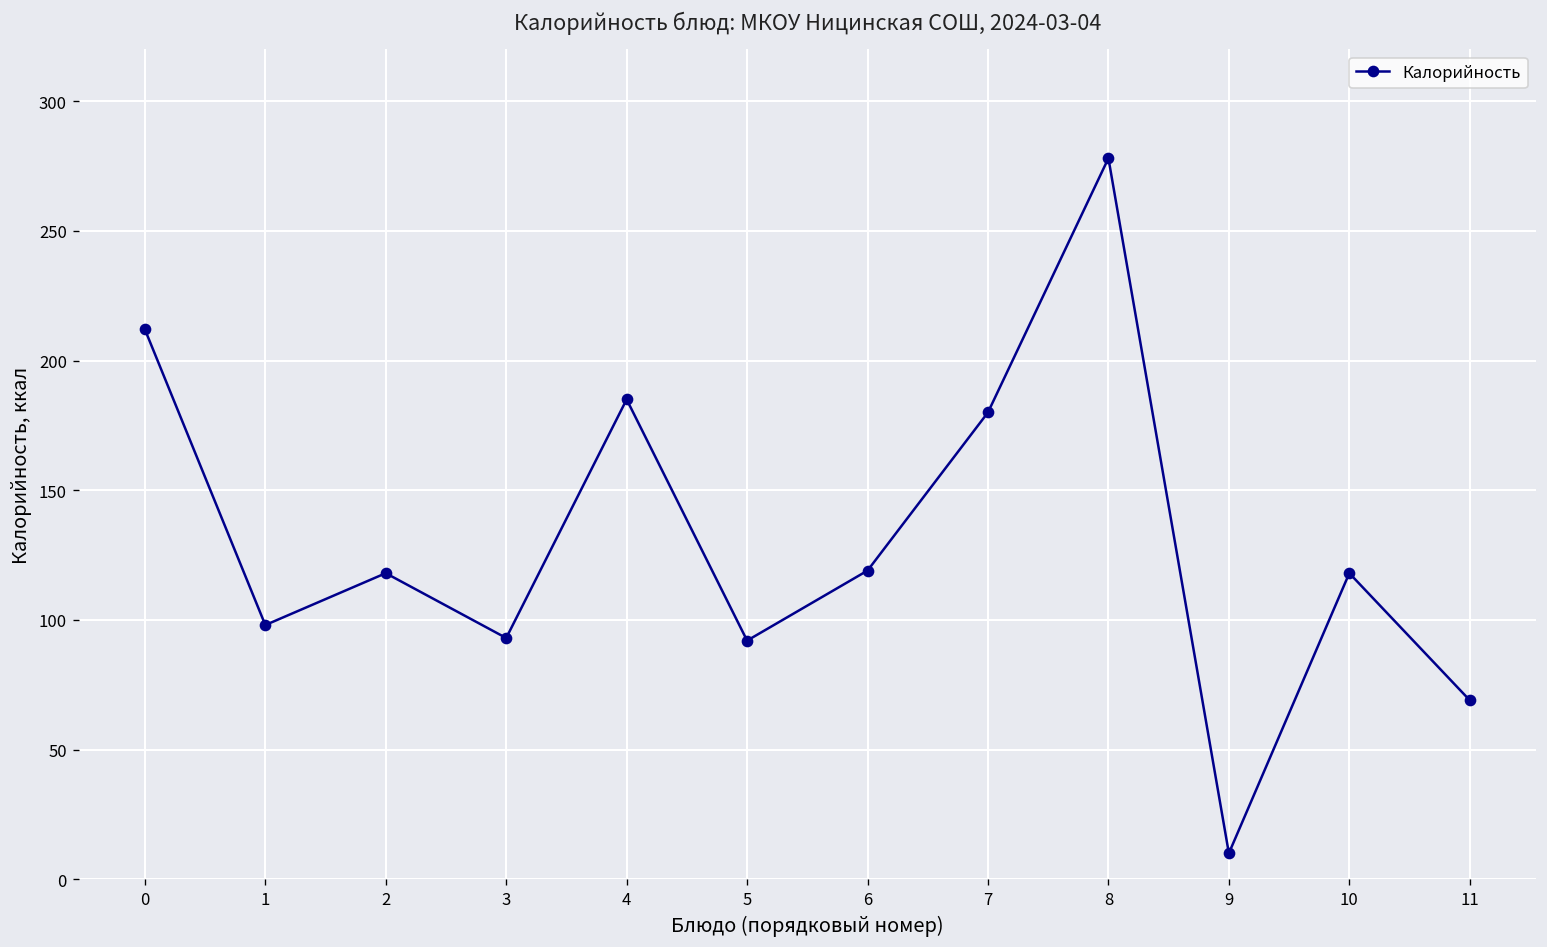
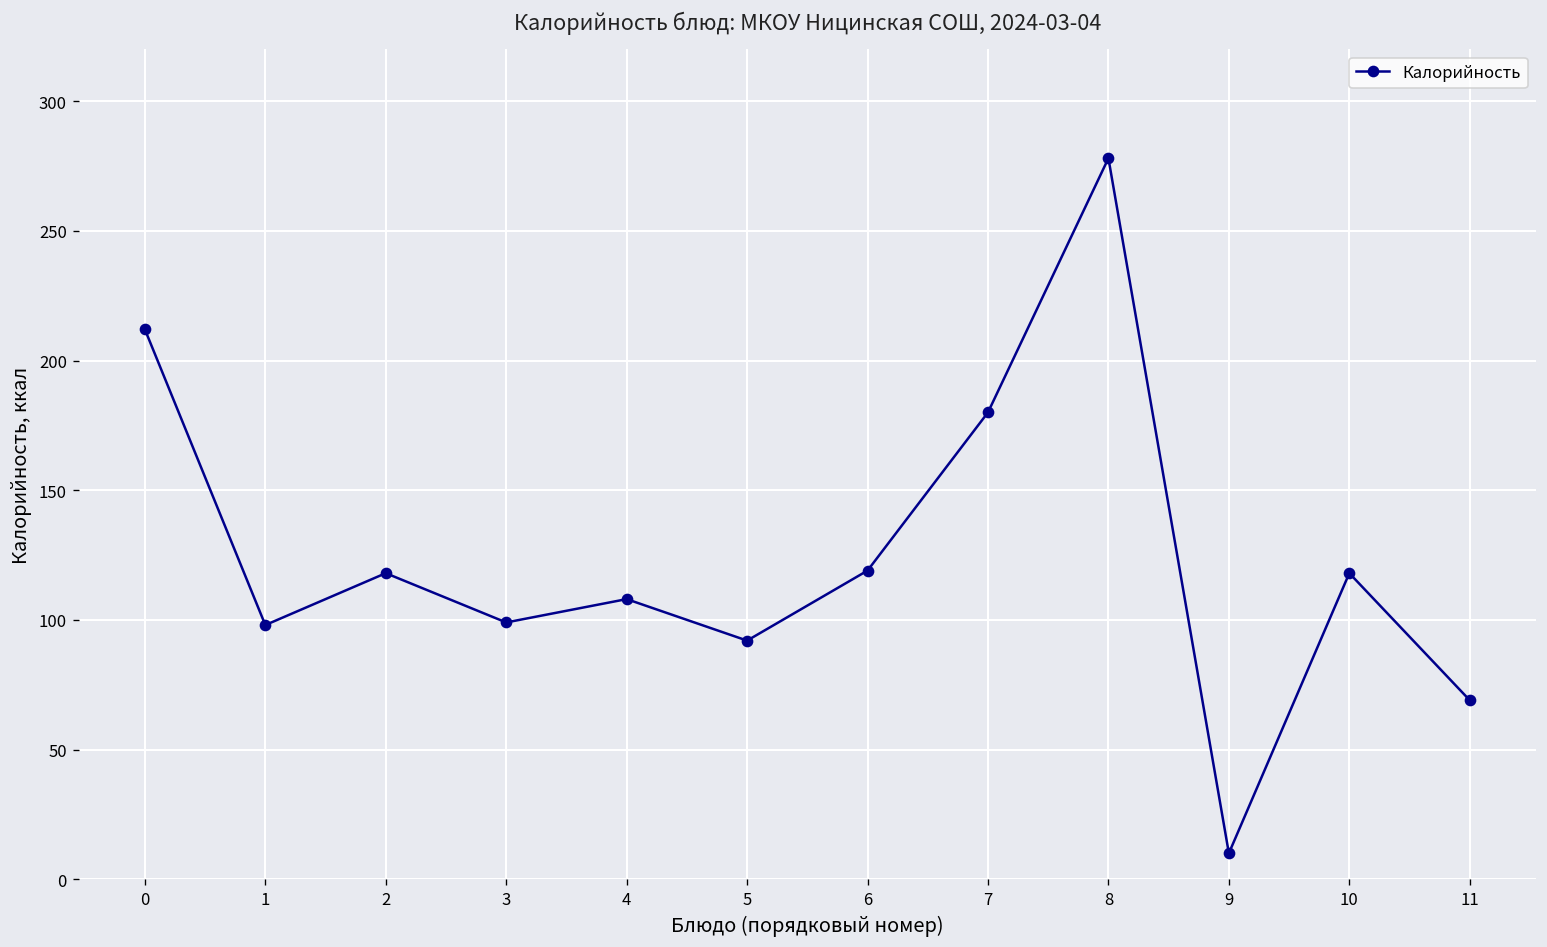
  {
    "0": 212,
    "1": 98,
    "2": 118,
-   "3": 93,
-   "4": 185,
+   "3": 99,
+   "4": 108,
    "5": 92,
    "6": 119,
    "7": 180,
    "8": 278,
    "9": 10,
    "10": 118,
    "11": 69
  }
